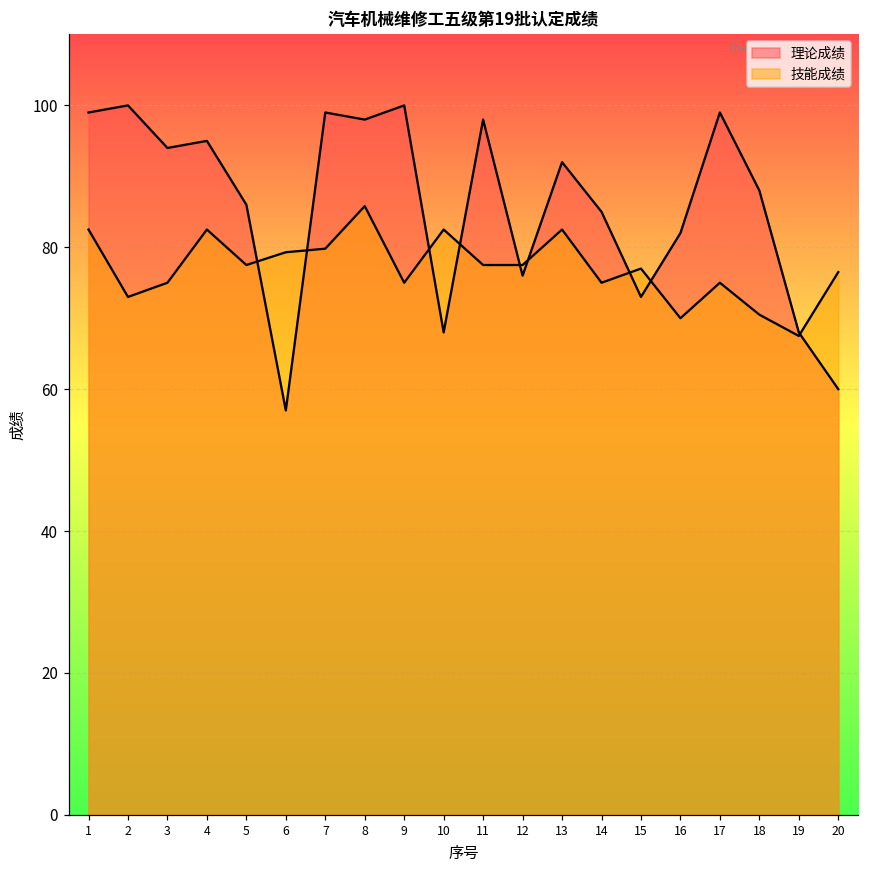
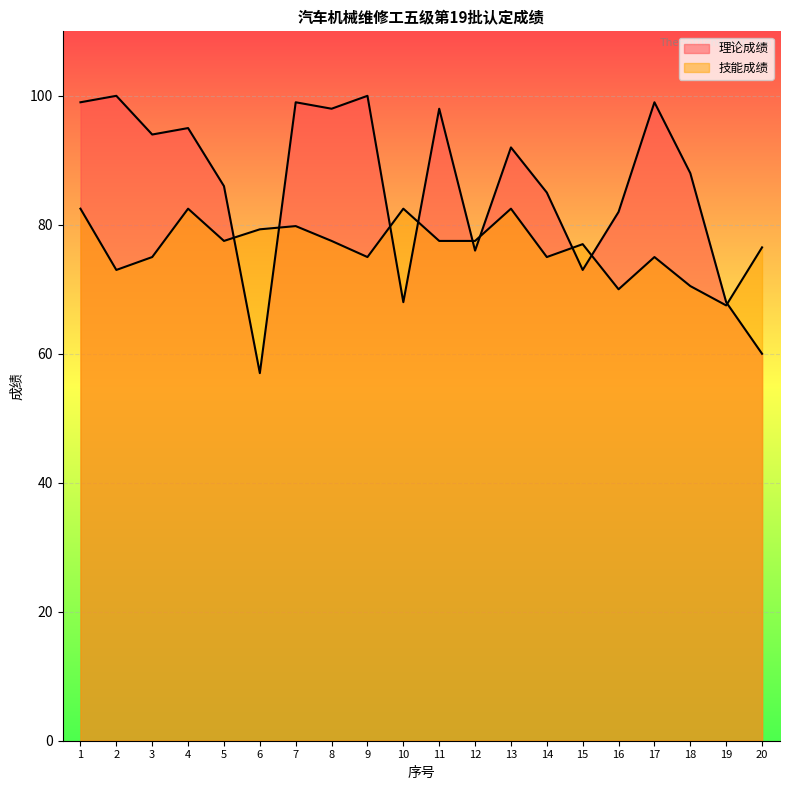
  {
    "理论成绩": {
      "1": 99,
      "2": 100,
      "3": 94,
      "4": 95,
      "5": 86,
      "6": 57,
      "7": 99,
      "8": 98,
      "9": 100,
      "10": 68,
      "11": 98,
      "12": 76,
      "13": 92,
      "14": 85,
      "15": 73,
      "16": 82,
      "17": 99,
      "18": 88,
      "19": 68,
      "20": 60
    },
    "技能成绩": {
      "1": 83,
      "2": 73,
      "3": 75,
      "4": 83,
      "5": 78,
      "6": 79,
      "7": 80,
-     "8": 86,
+     "8": 78,
      "9": 75,
      "10": 83,
      "11": 78,
      "12": 78,
      "13": 83,
      "14": 75,
      "15": 77,
      "16": 70,
      "17": 75,
      "18": 71,
      "19": 68,
      "20": 77
    }
  }
